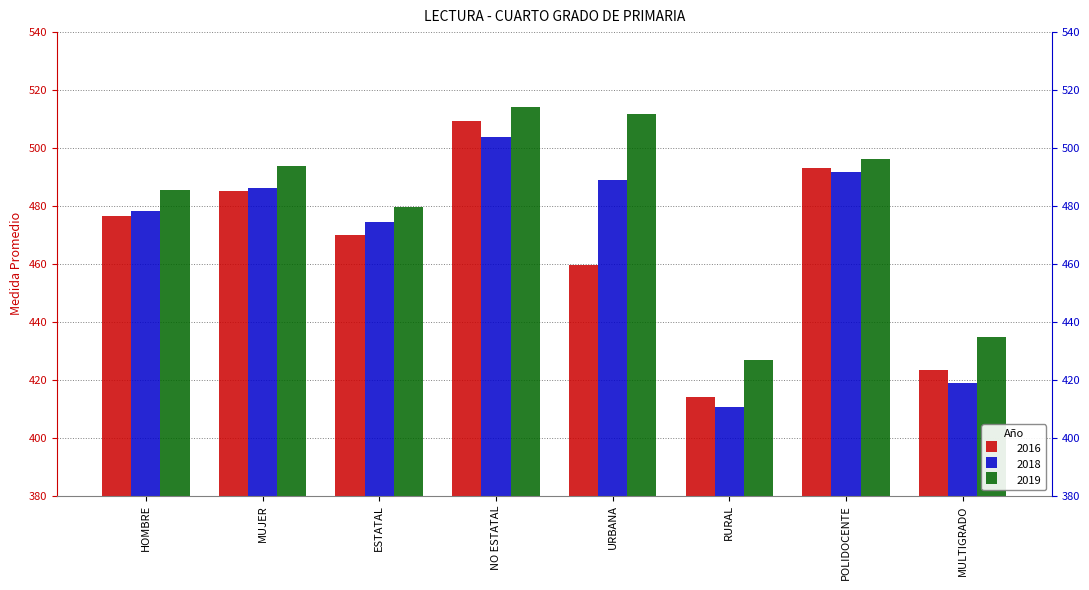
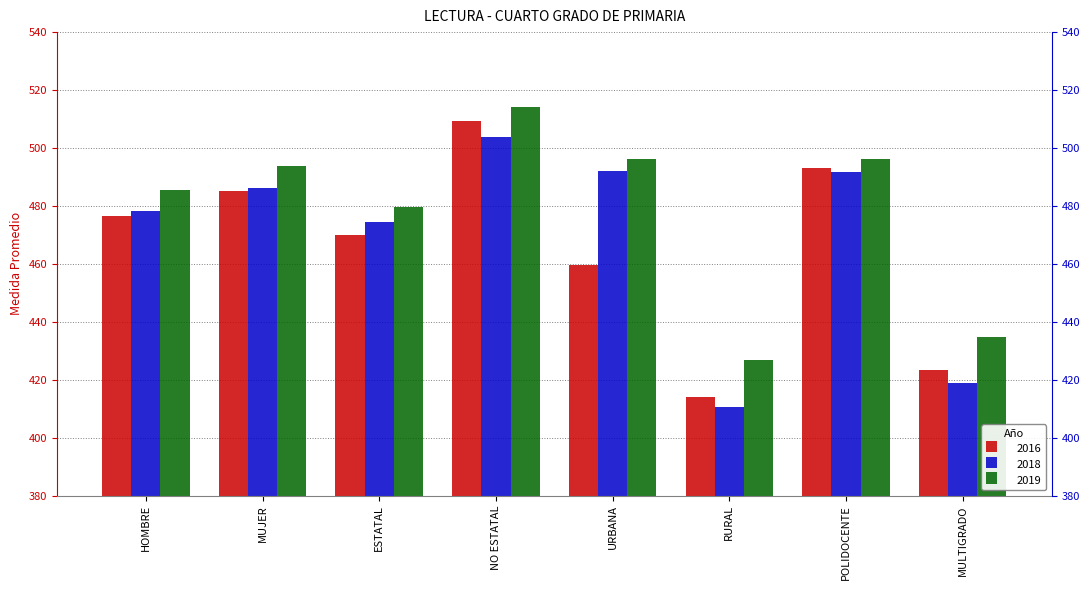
  {
    "2016": {
      "HOMBRE": 476,
      "MUJER": 485,
      "ESTATAL": 470,
      "NO ESTATAL": 509,
      "URBANA": 460,
      "RURAL": 414,
      "POLIDOCENTE": 493,
      "MULTIGRADO": 423
    },
    "2018": {
      "HOMBRE": 478,
      "MUJER": 486,
      "ESTATAL": 474,
      "NO ESTATAL": 504,
-     "URBANA": 489,
+     "URBANA": 492,
      "RURAL": 411,
      "POLIDOCENTE": 492,
      "MULTIGRADO": 419
    },
    "2019": {
      "HOMBRE": 485,
      "MUJER": 494,
      "ESTATAL": 479,
      "NO ESTATAL": 514,
-     "URBANA": 512,
+     "URBANA": 496,
      "RURAL": 427,
      "POLIDOCENTE": 496,
      "MULTIGRADO": 435
    }
  }
